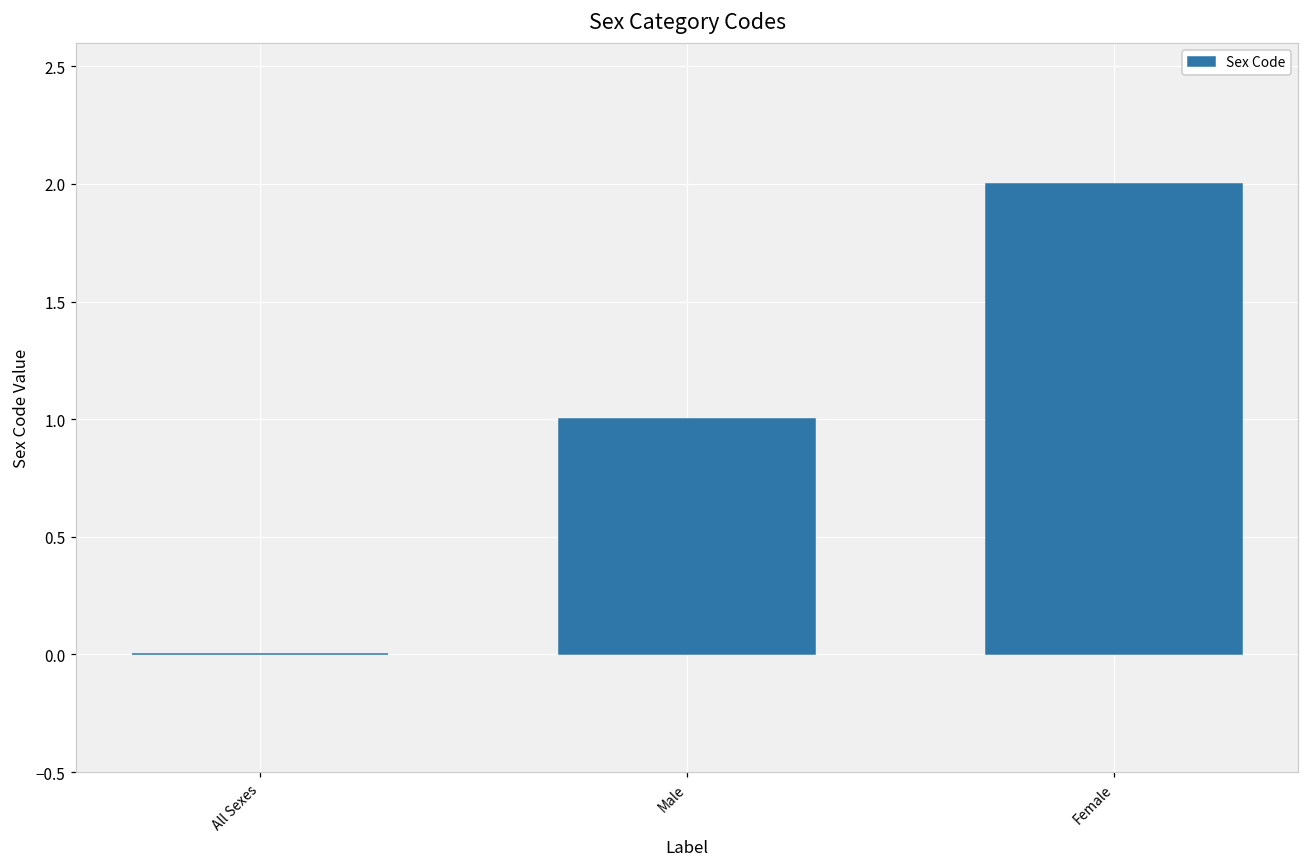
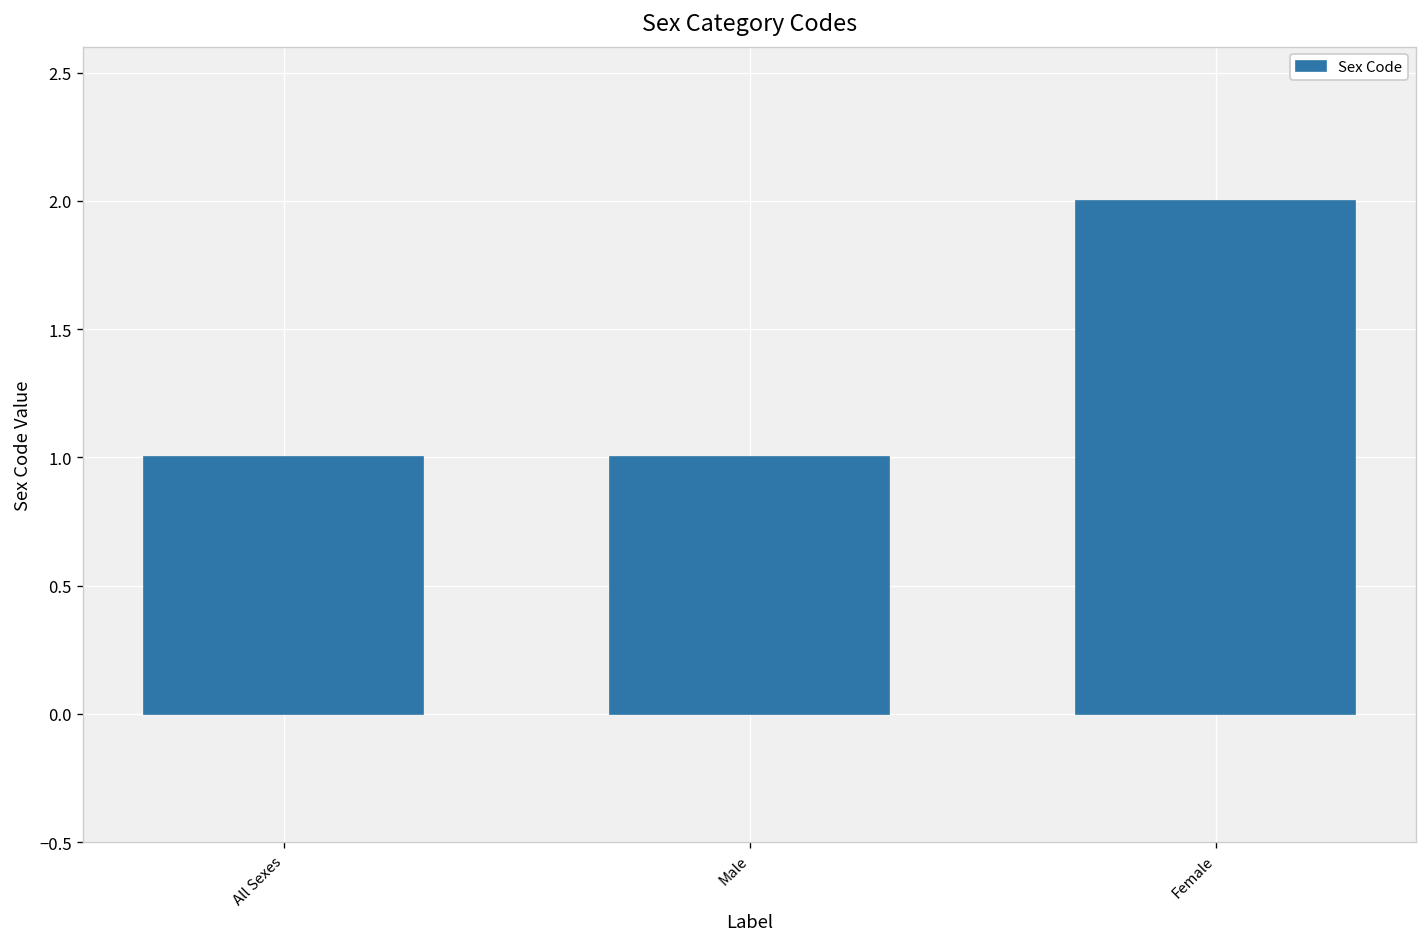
  {
-   "All Sexes": 0,
+   "All Sexes": 1,
    "Male": 1,
    "Female": 2
  }
